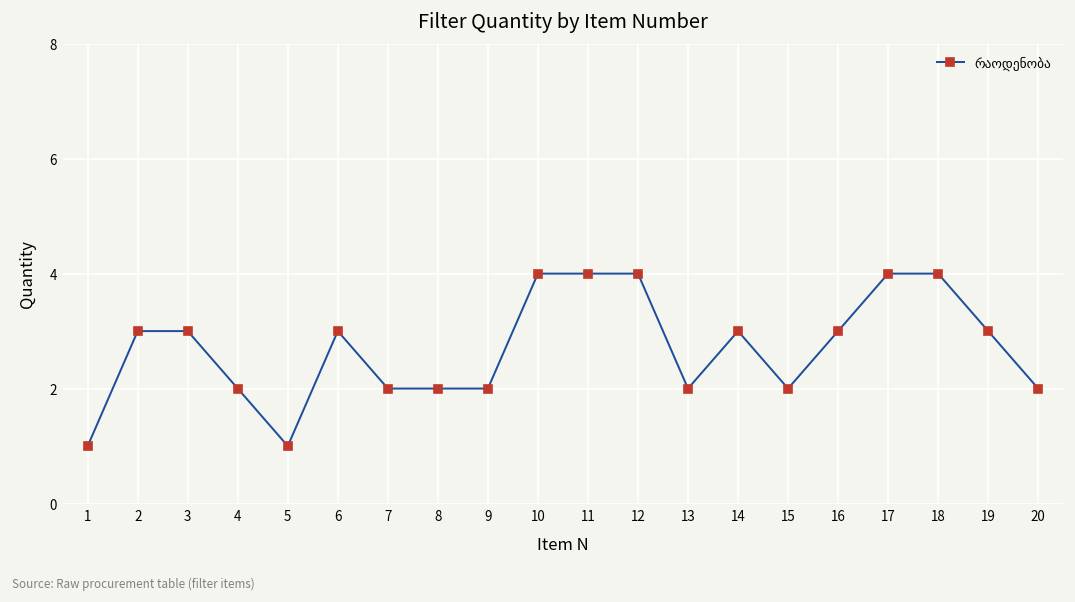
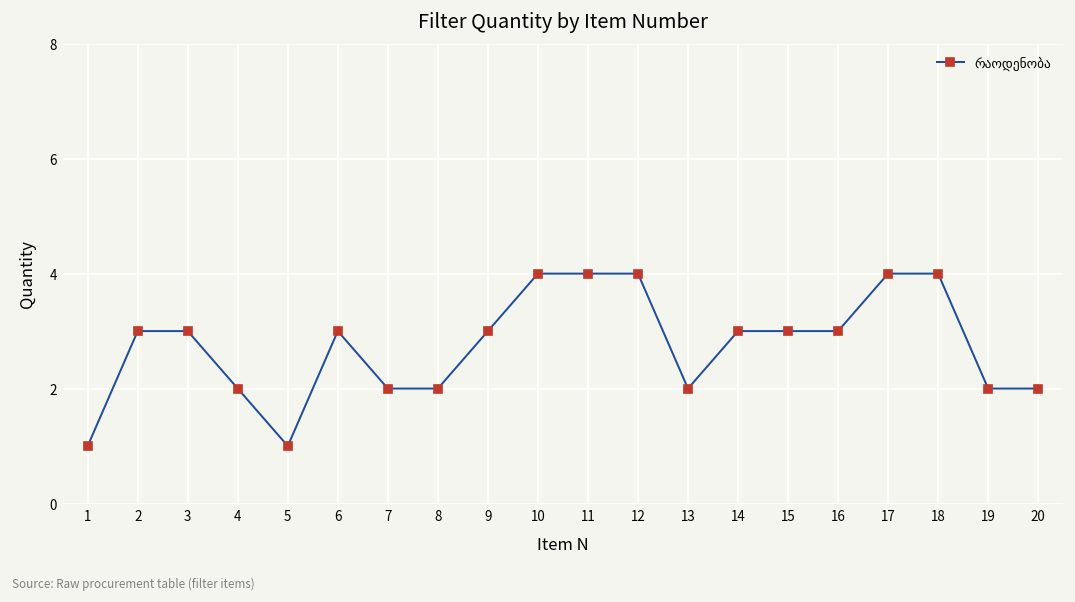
  {
    "1": 1,
    "2": 3,
    "3": 3,
    "4": 2,
    "5": 1,
    "6": 3,
    "7": 2,
    "8": 2,
-   "9": 2,
+   "9": 3,
    "10": 4,
    "11": 4,
    "12": 4,
    "13": 2,
    "14": 3,
-   "15": 2,
+   "15": 3,
    "16": 3,
    "17": 4,
    "18": 4,
-   "19": 3,
+   "19": 2,
    "20": 2
  }
